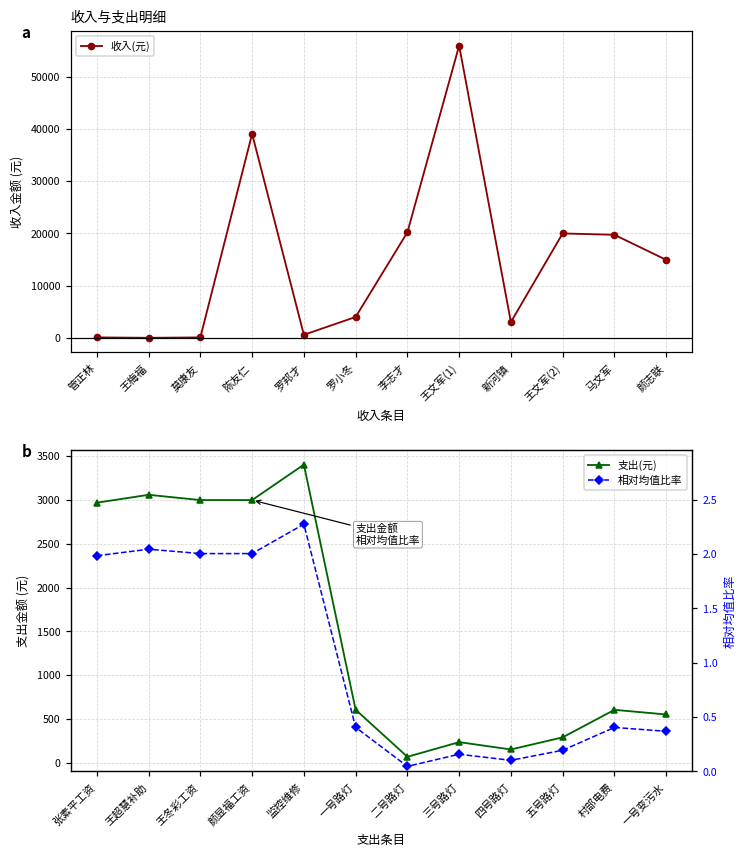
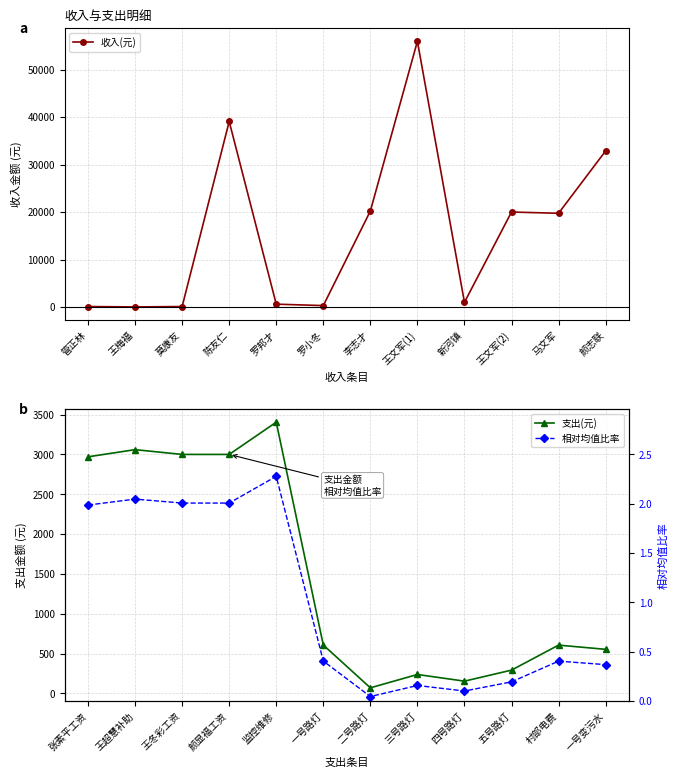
  {
    "收入与支出明细": {
      "管正林": 0,
      "王梅福": 0,
      "莫康友": 0,
      "陈友仁": 39000,
      "罗邦才": 1000,
-     "罗小冬": 4000,
+     "罗小冬": 0,
      "李志才": 20000,
      "王文军(1)": 56000,
-     "新河镇": 3000,
+     "新河镇": 1000,
      "王文军(2)": 20000,
      "马文军": 20000,
-     "颜志联": 15000
+     "颜志联": 33000
    }
  }
